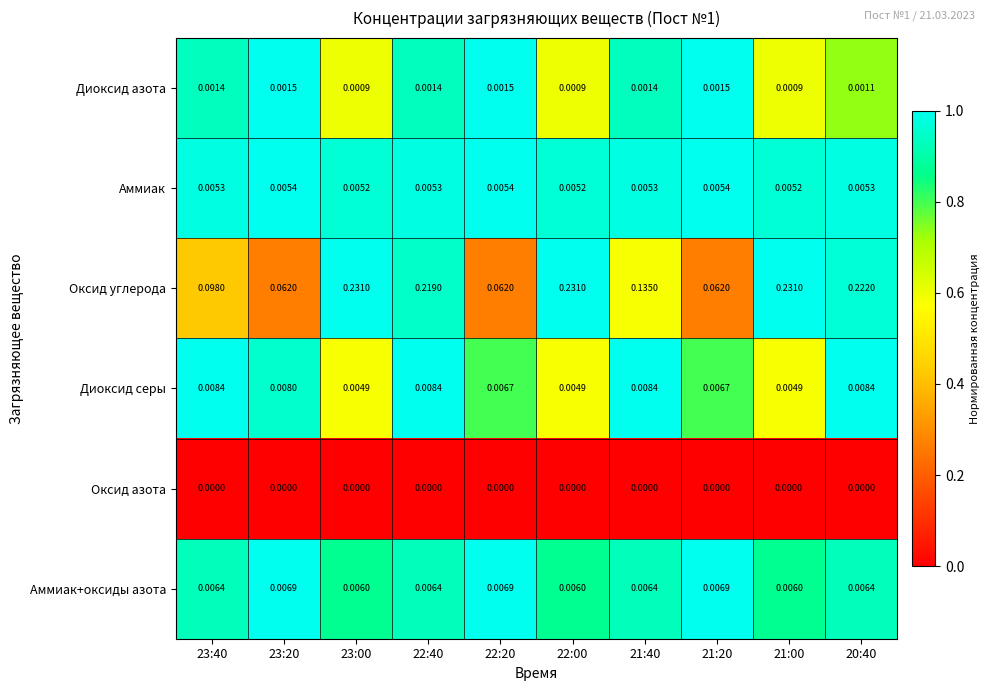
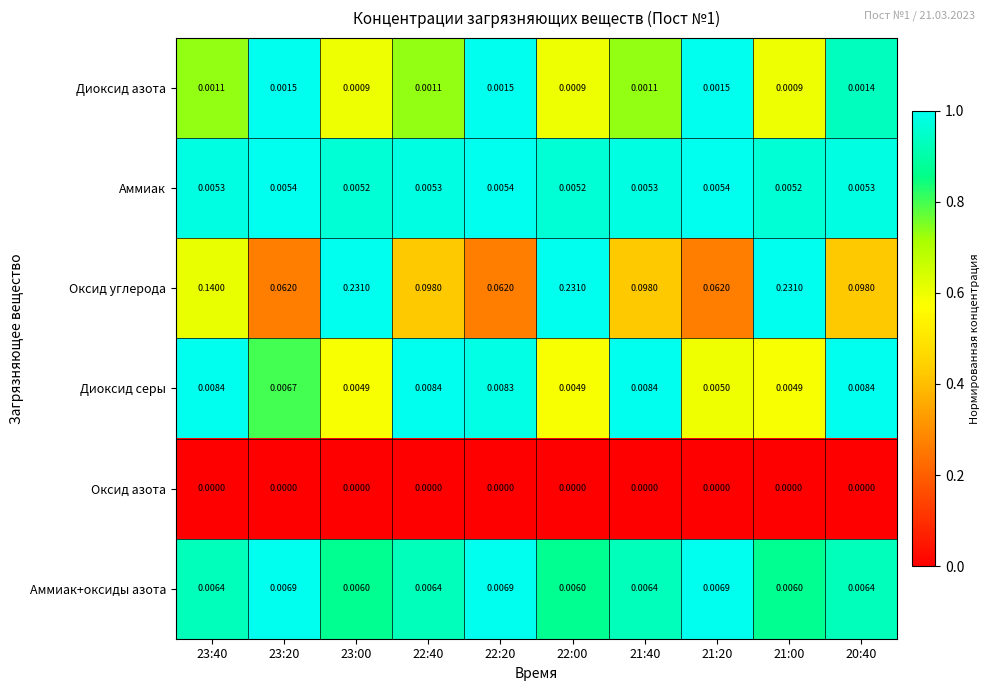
  {
    "Диоксид азота": {
-     "23:40": 0.0014,
+     "23:40": 0.0011,
      "23:20": 0.0015,
      "23:00": 0.0009,
-     "22:40": 0.0014,
+     "22:40": 0.0011,
      "22:20": 0.0015,
      "22:00": 0.0009,
-     "21:40": 0.0014,
+     "21:40": 0.0011,
      "21:20": 0.0015,
      "21:00": 0.0009,
-     "20:40": 0.0011
+     "20:40": 0.0014
    },
    "Аммиак": {
      "23:40": 0.0053,
      "23:20": 0.0054,
      "23:00": 0.0052,
      "22:40": 0.0053,
      "22:20": 0.0054,
      "22:00": 0.0052,
      "21:40": 0.0053,
      "21:20": 0.0054,
      "21:00": 0.0052,
      "20:40": 0.0053
    },
    "Оксид углерода": {
-     "23:40": 0.0980,
+     "23:40": 0.1400,
      "23:20": 0.0620,
      "23:00": 0.2310,
-     "22:40": 0.2190,
+     "22:40": 0.0980,
      "22:20": 0.0620,
      "22:00": 0.2310,
-     "21:40": 0.1350,
+     "21:40": 0.0980,
      "21:20": 0.0620,
      "21:00": 0.2310,
-     "20:40": 0.2220
+     "20:40": 0.0980
    },
    "Диоксид серы": {
      "23:40": 0.0084,
-     "23:20": 0.0080,
+     "23:20": 0.0067,
      "23:00": 0.0049,
      "22:40": 0.0084,
-     "22:20": 0.0067,
+     "22:20": 0.0083,
      "22:00": 0.0049,
      "21:40": 0.0084,
-     "21:20": 0.0067,
+     "21:20": 0.0050,
      "21:00": 0.0049,
      "20:40": 0.0084
    },
    "Оксид азота": {
      "23:40": 0.0000,
      "23:20": 0.0000,
      "23:00": 0.0000,
      "22:40": 0.0000,
      "22:20": 0.0000,
      "22:00": 0.0000,
      "21:40": 0.0000,
      "21:20": 0.0000,
      "21:00": 0.0000,
      "20:40": 0.0000
    },
    "Аммиак+оксиды азота": {
      "23:40": 0.0064,
      "23:20": 0.0069,
      "23:00": 0.0060,
      "22:40": 0.0064,
      "22:20": 0.0069,
      "22:00": 0.0060,
      "21:40": 0.0064,
      "21:20": 0.0069,
      "21:00": 0.0060,
      "20:40": 0.0064
    }
  }
